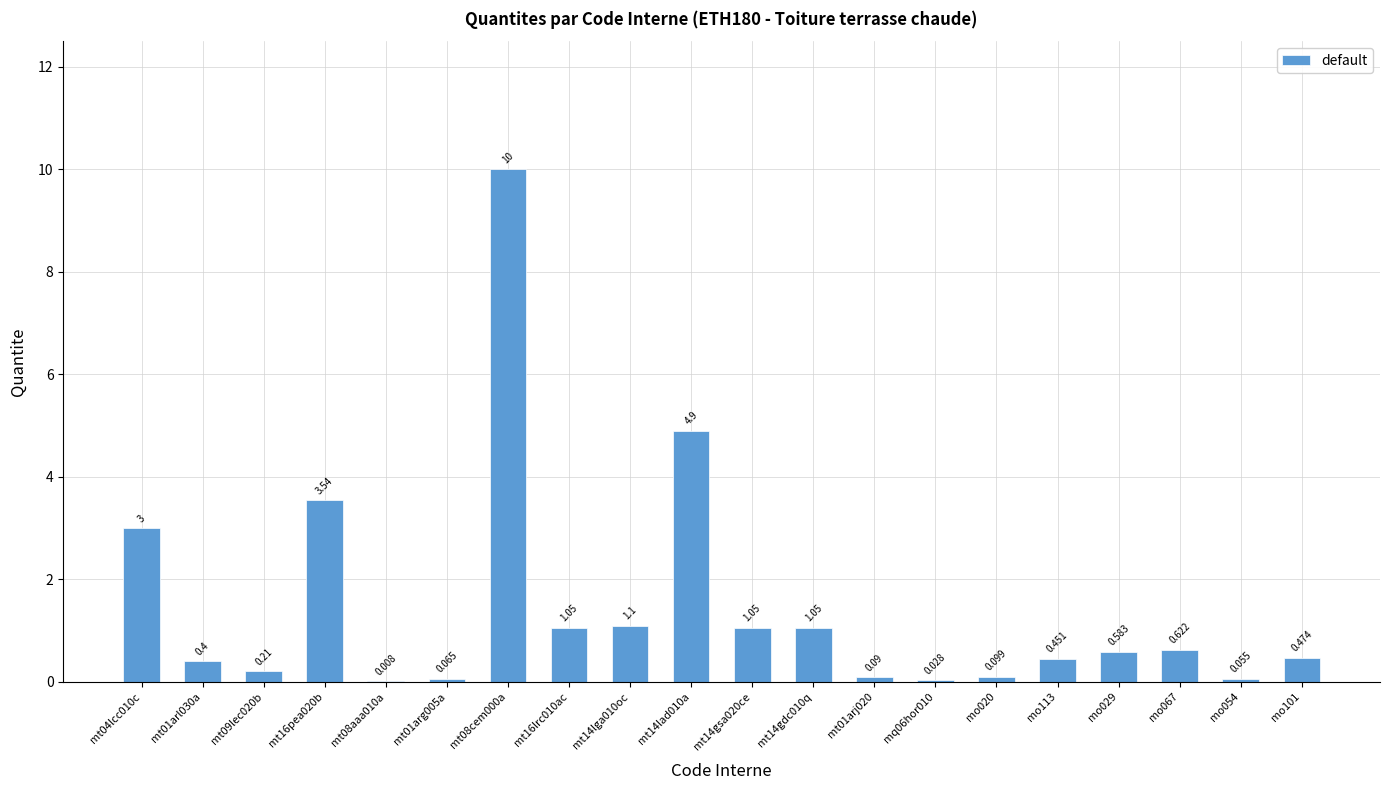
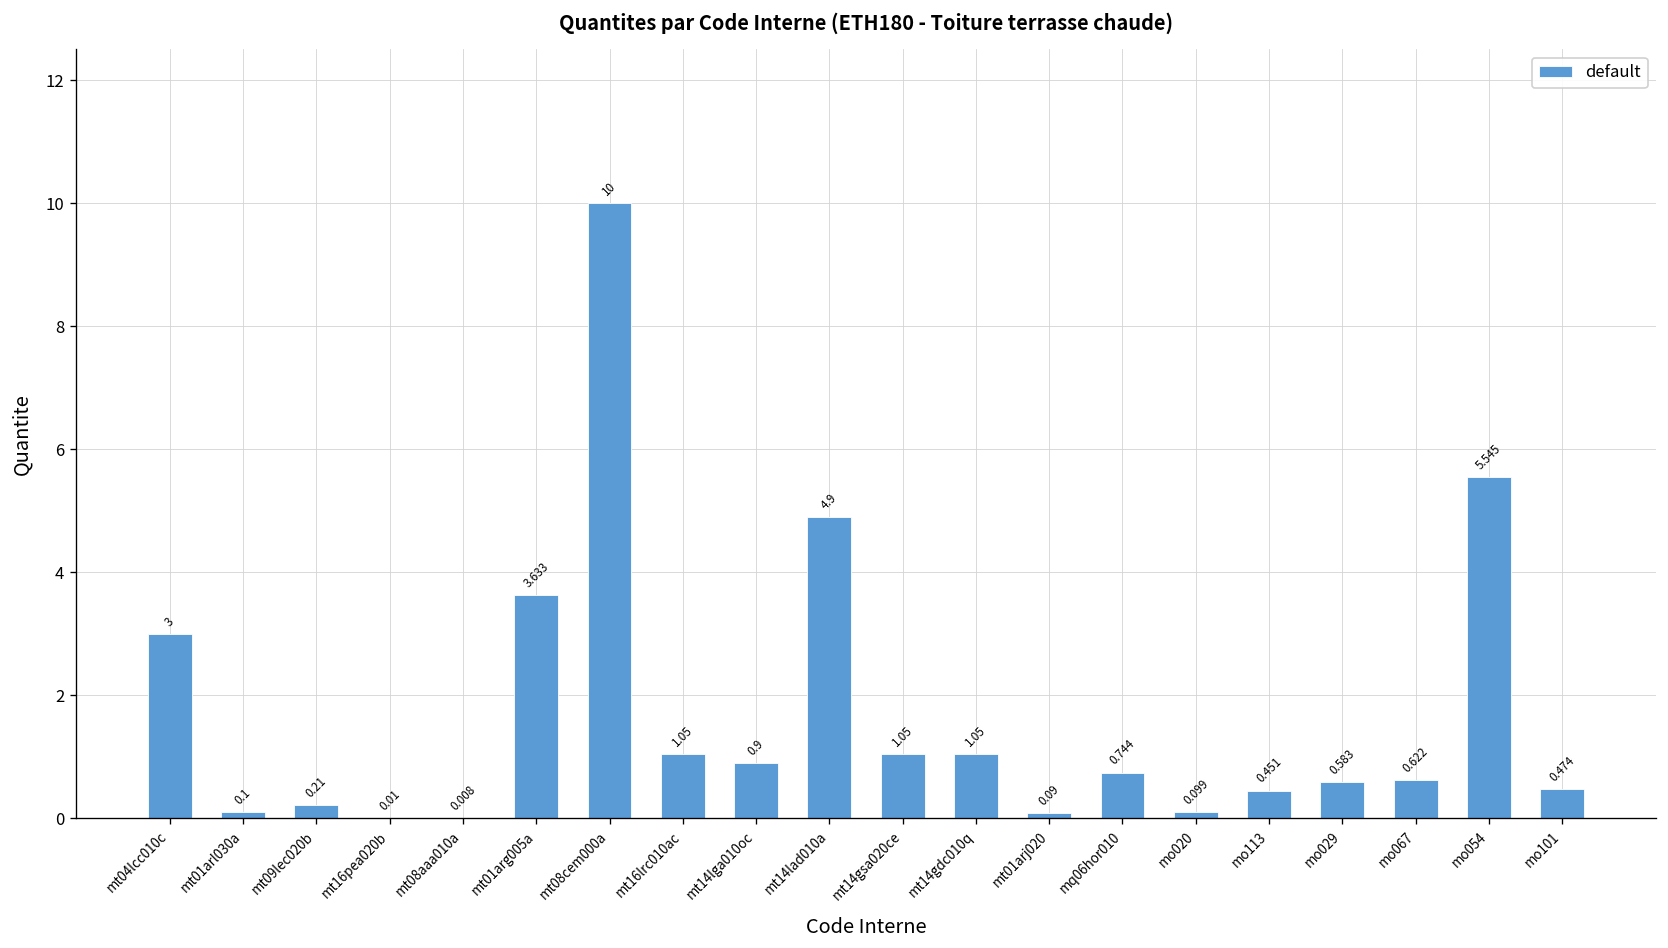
  {
    "mt04lcc010c": 3,
-   "mt01arl030a": 0.4,
+   "mt01arl030a": 0.1,
    "mt09lec020b": 0.21,
-   "mt16pea020b": 3.54,
+   "mt16pea020b": 0.01,
    "mt08aaa010a": 0.008,
-   "mt01arg005a": 0.065,
+   "mt01arg005a": 3.633,
    "mt08cem000a": 10,
    "mt16lrc010ac": 1.05,
-   "mt14lga010oc": 1.1,
+   "mt14lga010oc": 0.9,
    "mt14lad010a": 4.9,
    "mt14gsa020ce": 1.05,
    "mt14gdc010q": 1.05,
    "mt01arj020": 0.09,
-   "mq06hor010": 0.028,
+   "mq06hor010": 0.744,
    "mo020": 0.099,
    "mo113": 0.451,
    "mo029": 0.583,
    "mo067": 0.622,
-   "mo054": 0.055,
+   "mo054": 5.545,
    "mo101": 0.474
  }
